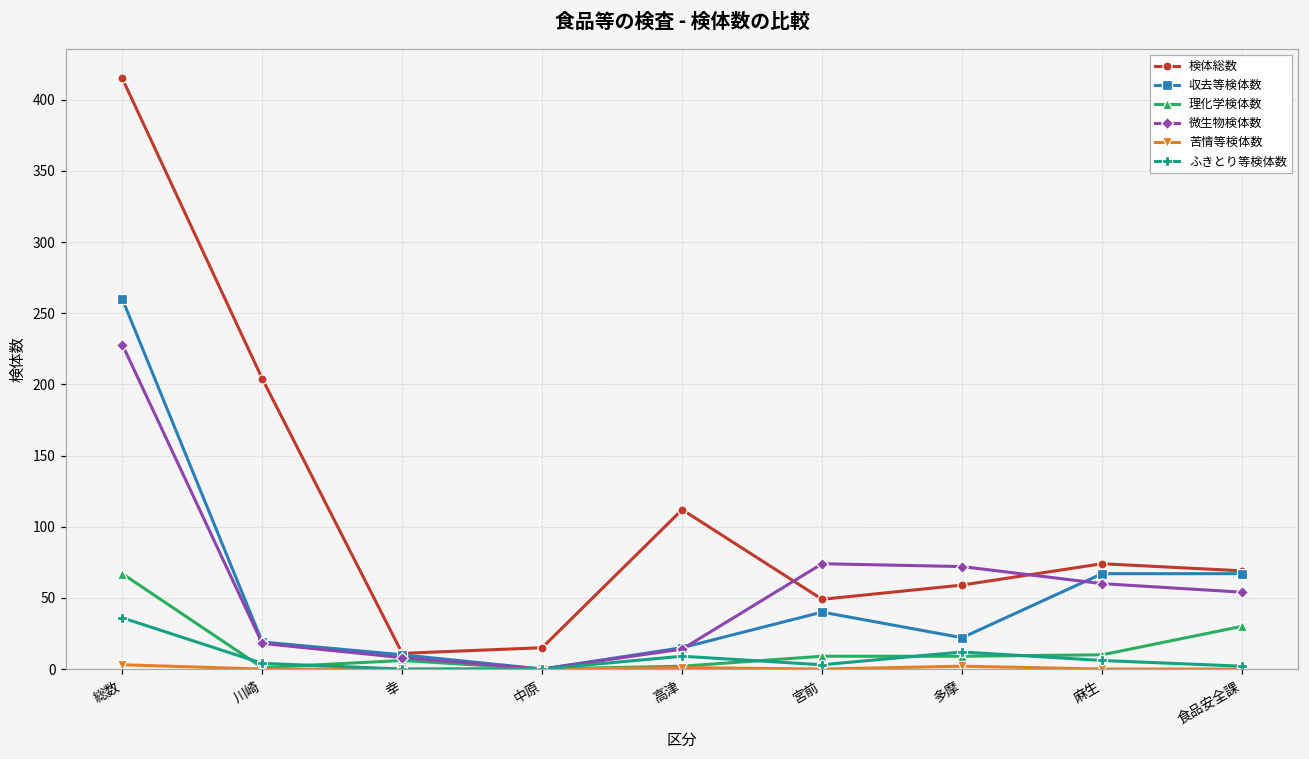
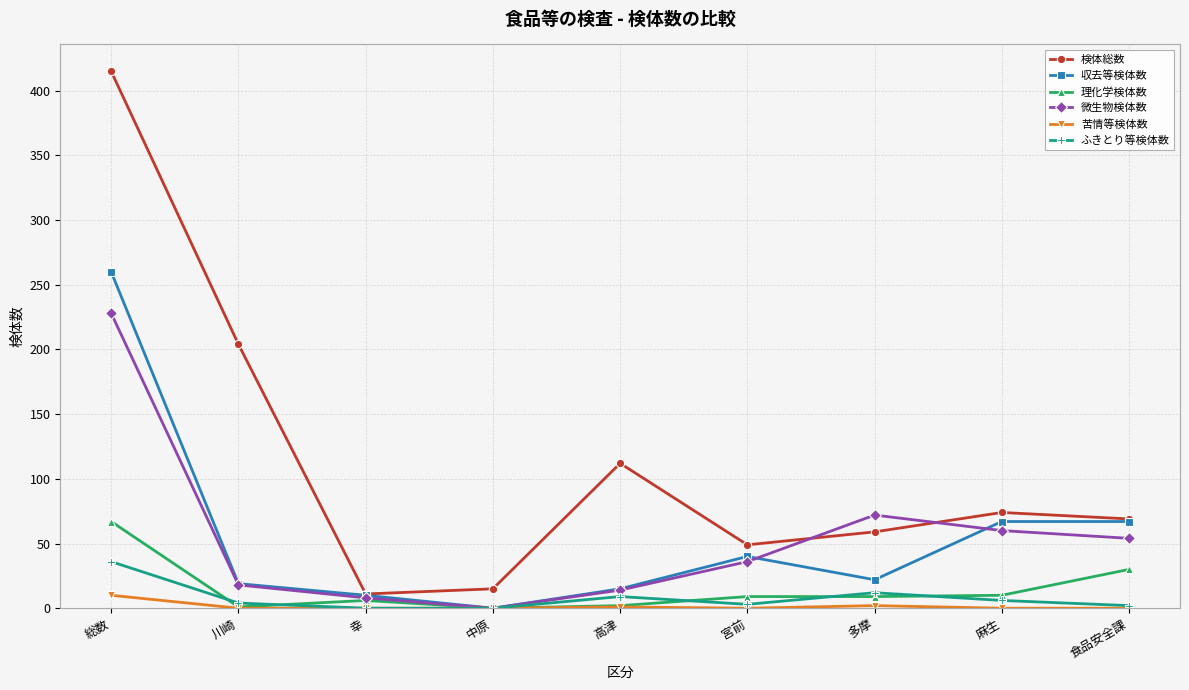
  {
    "検体総数": {
      "総数": 415,
      "川崎": 204,
      "中原": 15,
      "高津": 112,
      "宮前": 49,
      "多摩": 59,
      "麻生": 74,
      "食品安全課": 69
    },
    "収去等検体数": {
      "総数": 260,
      "宮前": 40,
      "多摩": 22,
      "麻生": 67,
      "食品安全課": 67
    },
    "微生物検体数": {
      "総数": 228,
      "幸": 8,
-     "宮前": 74,
+     "宮前": 36,
      "多摩": 72,
      "麻生": 60,
      "食品安全課": 54
    },
    "苦情等検体数": {
-     "総数": 3,
+     "総数": 10,
      "宮前": 0,
      "多摩": 2,
      "麻生": 0,
      "食品安全課": 0
    }
  }
